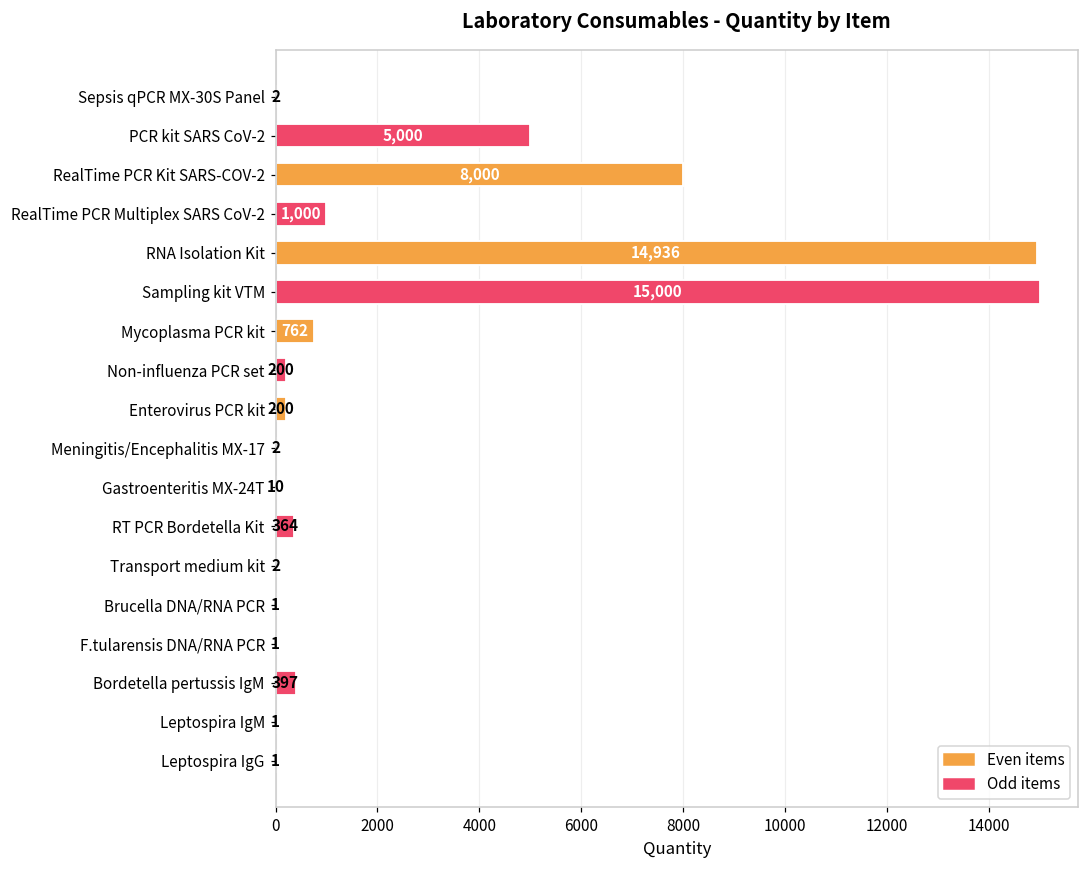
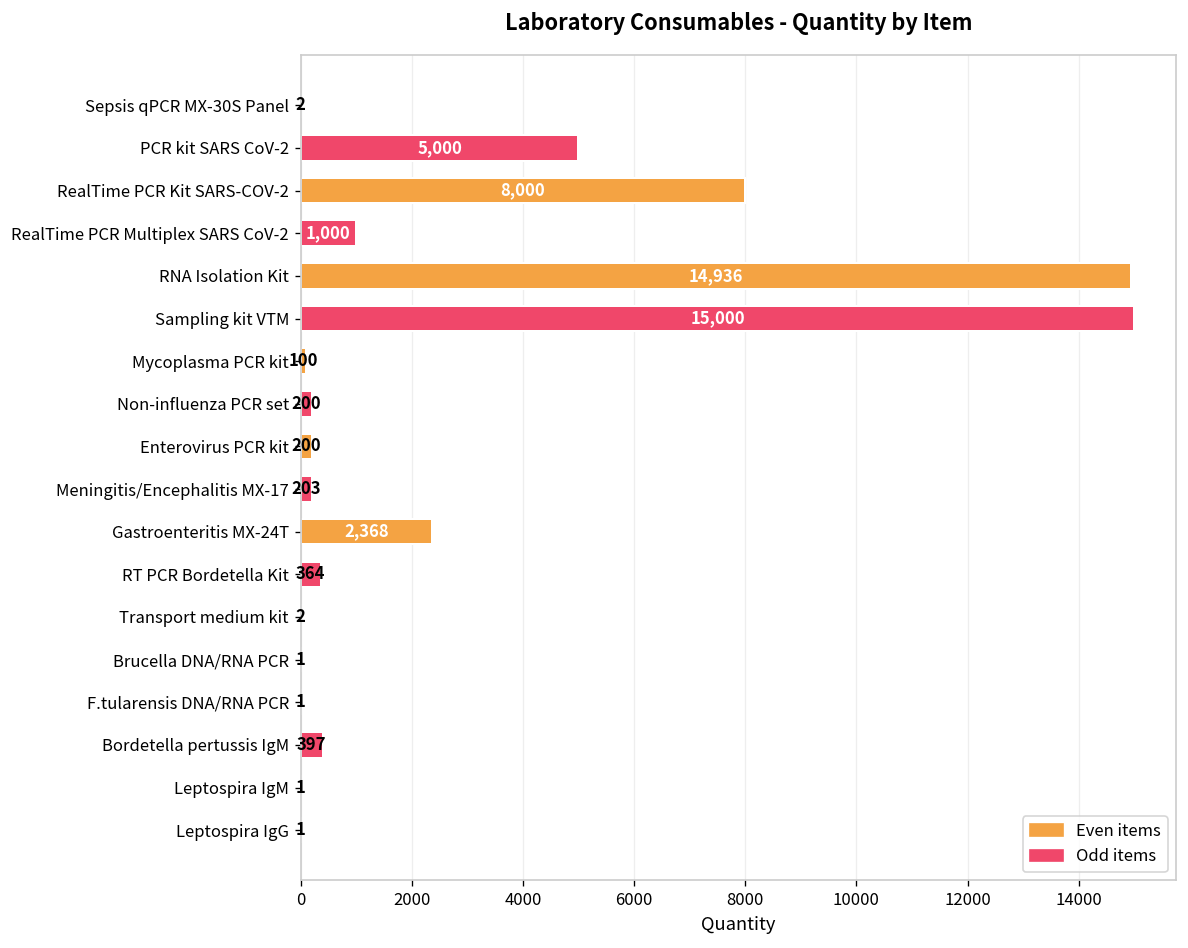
  {
    "Sepsis qPCR MX-30S Panel": "2",
    "PCR kit SARS CoV-2": "5,000",
    "RealTime PCR Kit SARS-COV-2": "8,000",
    "RealTime PCR Multiplex SARS CoV-2": "1,000",
    "RNA Isolation Kit": "14,936",
    "Sampling kit VTM": "15,000",
-   "Mycoplasma PCR kit": "762",
+   "Mycoplasma PCR kit": "100",
    "Non-influenza PCR set": "200",
    "Enterovirus PCR kit": "200",
-   "Meningitis/Encephalitis MX-17": "2",
-   "Gastroenteritis MX-24T": "10",
+   "Meningitis/Encephalitis MX-17": "203",
+   "Gastroenteritis MX-24T": "2,368",
    "RT PCR Bordetella Kit": "364",
    "Transport medium kit": "2",
    "Brucella DNA/RNA PCR": "1",
    "F.tularensis DNA/RNA PCR": "1",
    "Bordetella pertussis IgM": "397",
    "Leptospira IgM": "1",
    "Leptospira IgG": "1"
  }
